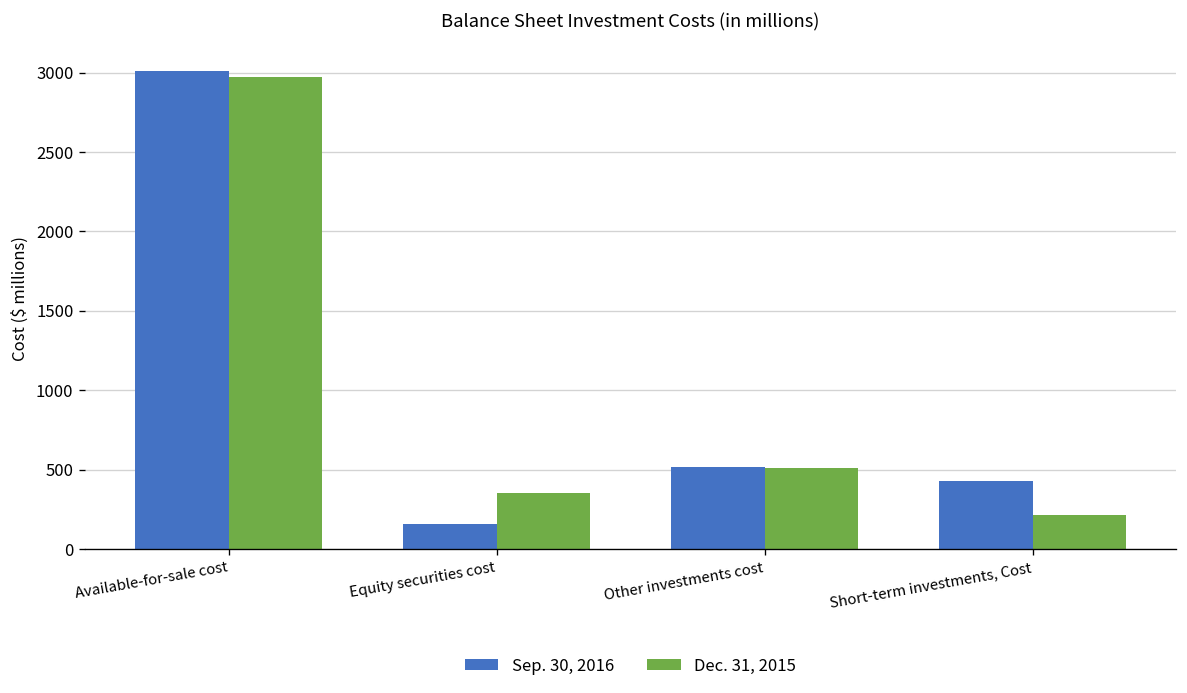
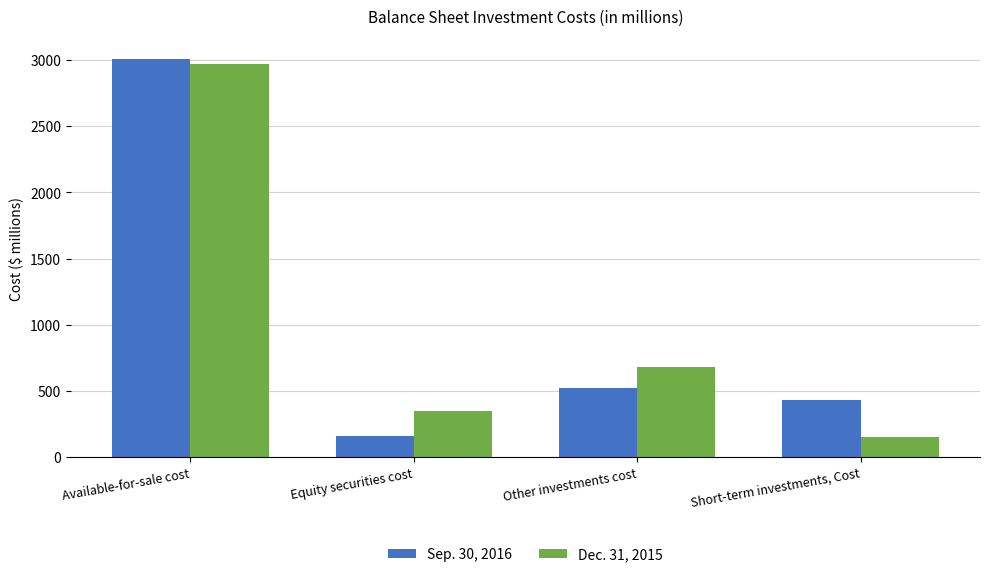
  {
    "Sep. 30, 2016": {
      "Available-for-sale cost": 3010,
      "Equity securities cost": 160,
      "Other investments cost": 520,
      "Short-term investments, Cost": 430
    },
    "Dec. 31, 2015": {
      "Available-for-sale cost": 2970,
      "Equity securities cost": 350,
-     "Other investments cost": 510,
-     "Short-term investments, Cost": 210
+     "Other investments cost": 680,
+     "Short-term investments, Cost": 150
    }
  }
